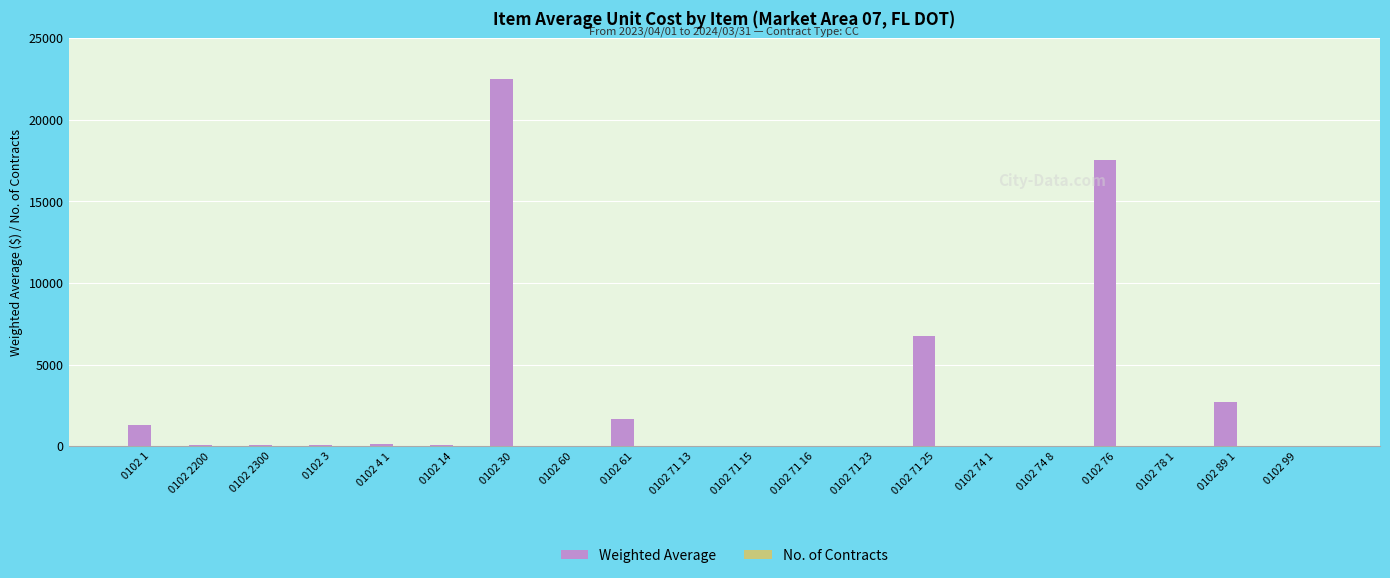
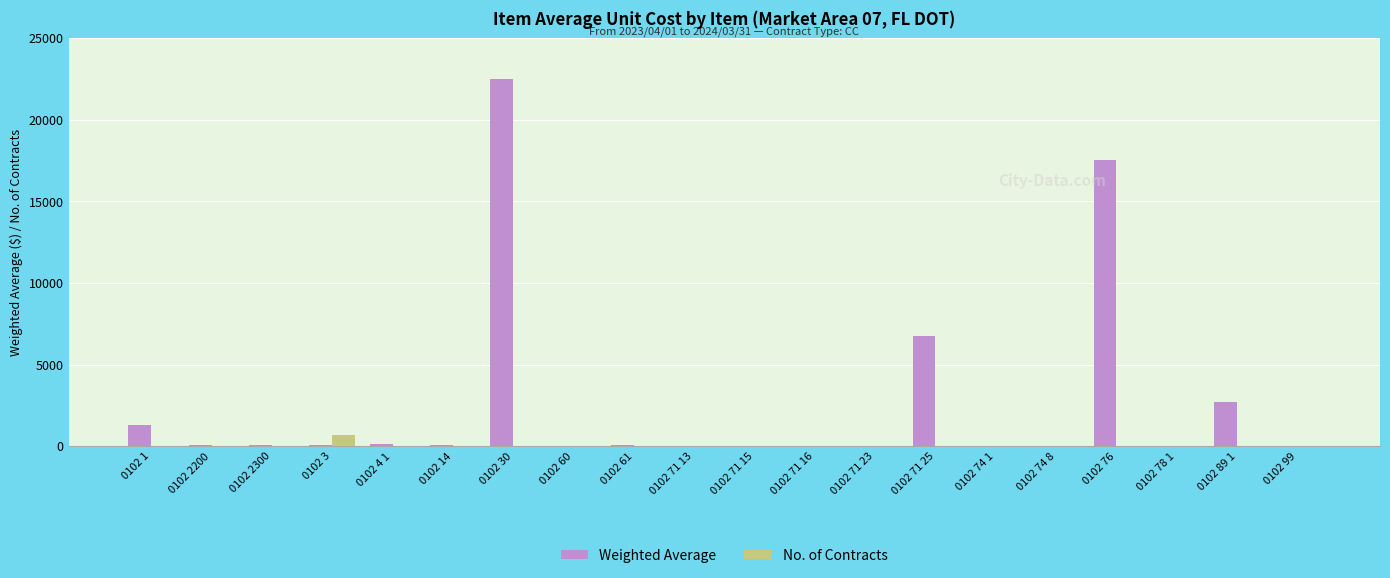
  {
    "Weighted Average": {
      "0102 1": 1300,
      "0102 30": 22500,
-     "0102 61": 1700,
+     "0102 61": 0,
      "0102 71 25": 6800,
      "0102 76": 17600,
      "0102 89 1": 2700
    },
    "No. of Contracts": {
-     "0102 3": 0
+     "0102 3": 700
    }
  }
